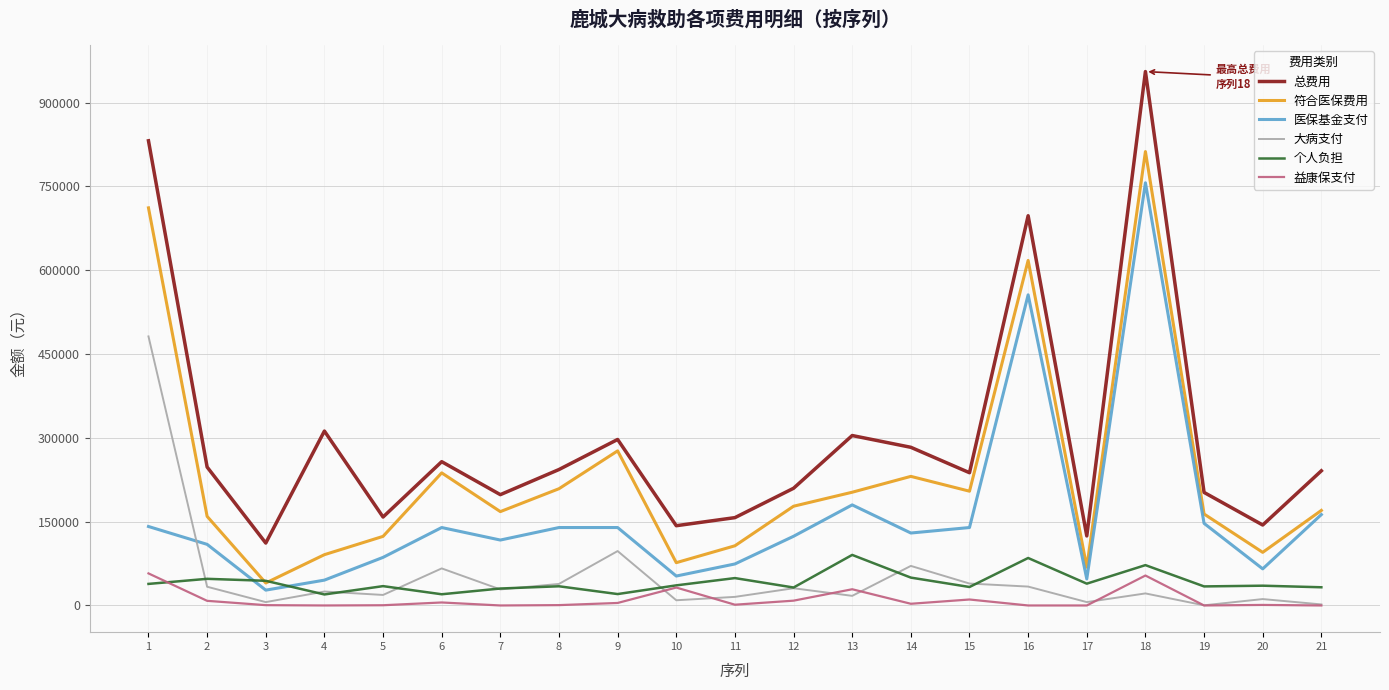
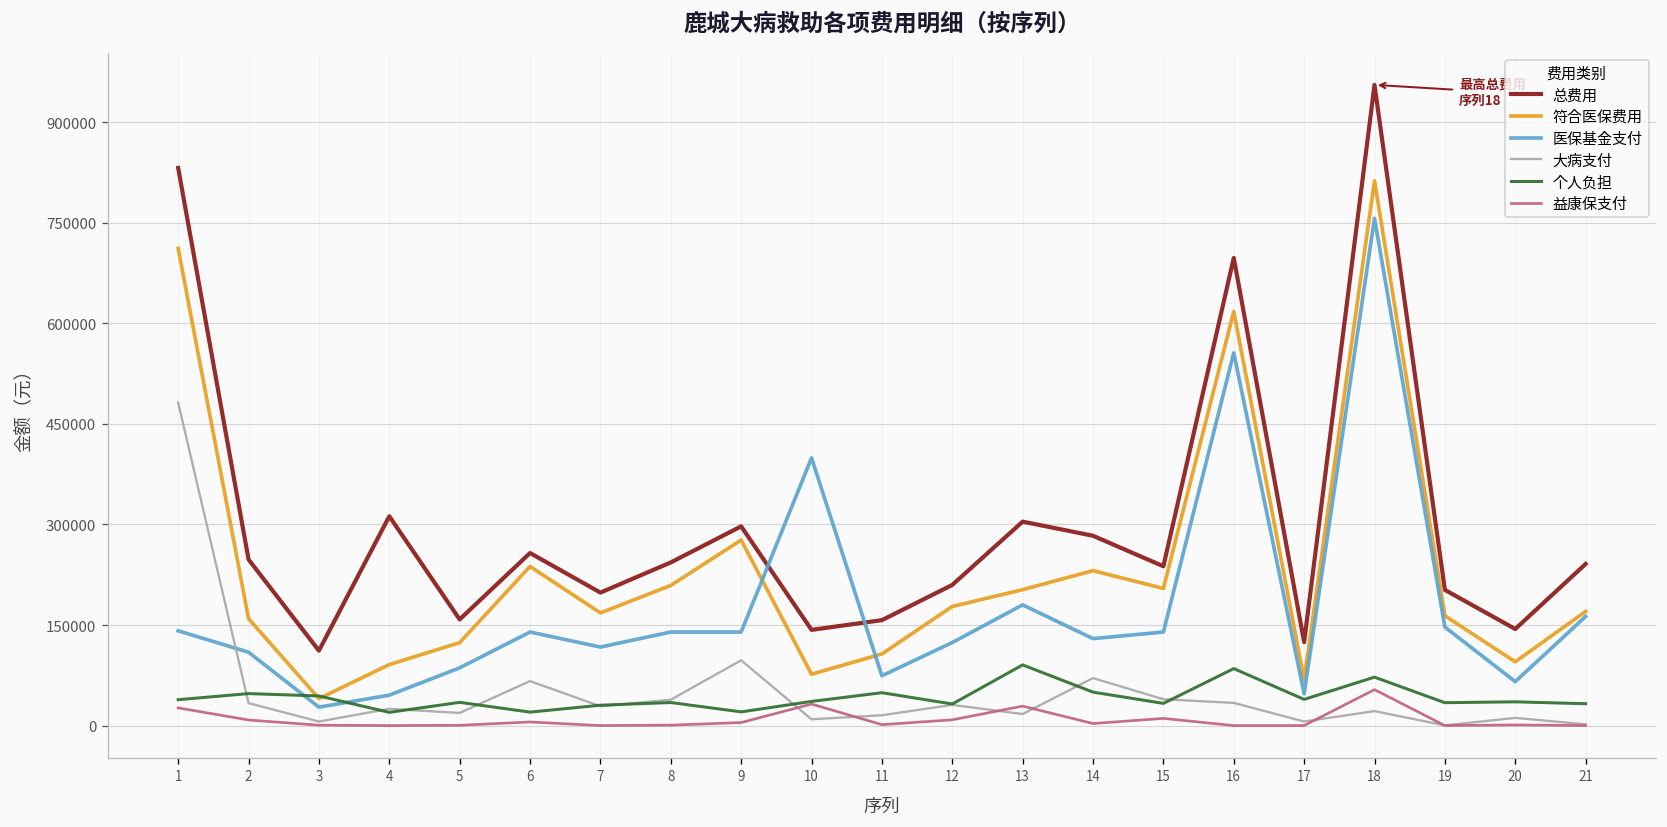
  {
    "总费用": {
      "1": 830000,
      "2": 250000,
      "3": 110000,
      "4": 310000,
      "5": 160000,
      "6": 260000,
      "7": 200000,
      "8": 240000,
      "9": 300000,
      "10": 140000,
      "11": 160000,
      "12": 210000,
      "13": 300000,
      "14": 280000,
      "15": 240000,
      "16": 700000,
      "17": 120000,
      "18": 960000,
      "19": 200000,
      "20": 140000,
      "21": 240000
    },
    "符合医保费用": {
      "1": 710000,
      "2": 160000,
      "4": 90000,
      "5": 120000,
      "6": 240000,
      "7": 170000,
      "8": 210000,
      "9": 280000,
      "10": 80000,
      "11": 110000,
      "12": 180000,
      "13": 200000,
      "14": 230000,
      "15": 200000,
      "16": 620000,
      "17": 70000,
      "18": 810000,
      "19": 160000,
      "20": 100000,
      "21": 170000
    },
    "医保基金支付": {
      "1": 140000,
      "2": 110000,
      "3": 30000,
      "4": 50000,
      "5": 90000,
      "6": 140000,
      "7": 120000,
      "8": 140000,
      "9": 140000,
-     "10": 50000,
+     "10": 400000,
      "11": 70000,
      "12": 120000,
      "13": 180000,
      "14": 130000,
      "15": 140000,
      "16": 560000,
      "17": 50000,
      "18": 760000,
      "19": 150000,
      "20": 70000,
      "21": 160000
    },
    "大病支付": {
      "1": 480000,
      "2": 30000,
      "3": 10000,
      "4": 20000,
      "5": 20000,
      "6": 70000,
      "9": 100000,
      "10": 10000,
      "11": 20000,
      "13": 20000,
      "14": 70000,
      "15": 40000,
      "16": 30000,
      "17": 10000,
      "18": 20000,
      "20": 10000
    },
    "个人负担": {
      "1": 40000,
      "2": 50000,
      "4": 20000,
      "5": 30000,
      "6": 20000,
      "9": 20000,
      "11": 50000,
      "13": 90000,
      "14": 50000,
      "15": 30000,
      "16": 80000,
      "17": 40000,
      "18": 70000,
      "19": 30000,
      "20": 40000,
      "21": 30000
    },
    "益康保支付": {
-     "1": 60000,
+     "1": 30000,
      "2": 10000,
      "3": 0,
      "4": 0,
      "5": 0,
      "6": 10000,
      "7": 0,
      "8": 0,
      "9": 0,
      "11": 0,
      "12": 10000,
      "13": 30000,
      "14": 0,
      "15": 10000,
      "16": 0,
      "17": 0,
      "18": 50000,
      "20": 0
    }
  }
